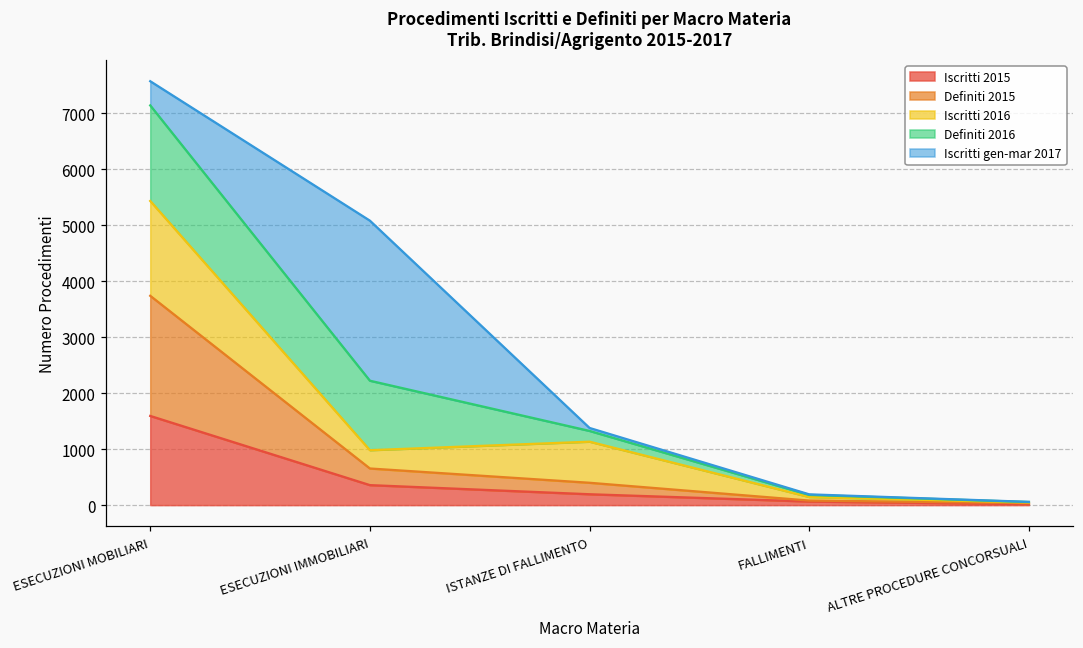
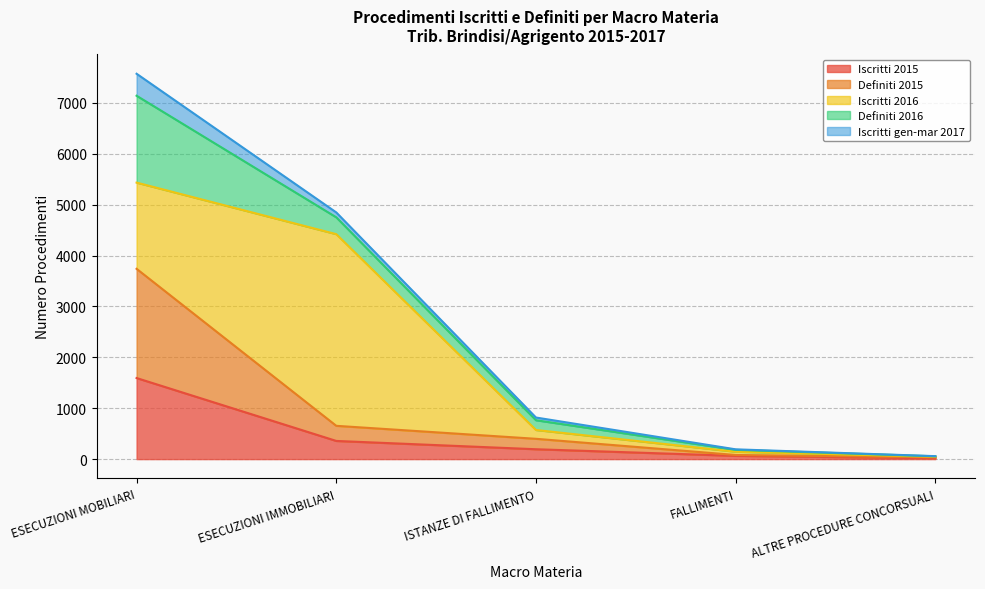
  {
    "Iscritti 2016": {
      "ESECUZIONI MOBILIARI": 1700,
-     "ESECUZIONI IMMOBILIARI": 300,
-     "ISTANZE DI FALLIMENTO": 700
+     "ESECUZIONI IMMOBILIARI": 3800,
+     "ISTANZE DI FALLIMENTO": 200
    },
    "Definiti 2016": {
      "ESECUZIONI MOBILIARI": 1700,
-     "ESECUZIONI IMMOBILIARI": 1200,
+     "ESECUZIONI IMMOBILIARI": 300,
      "ISTANZE DI FALLIMENTO": 200
    },
    "Iscritti gen-mar 2017": {
      "ESECUZIONI MOBILIARI": 400,
-     "ESECUZIONI IMMOBILIARI": 2900,
+     "ESECUZIONI IMMOBILIARI": 100,
      "ISTANZE DI FALLIMENTO": 100
    }
  }
